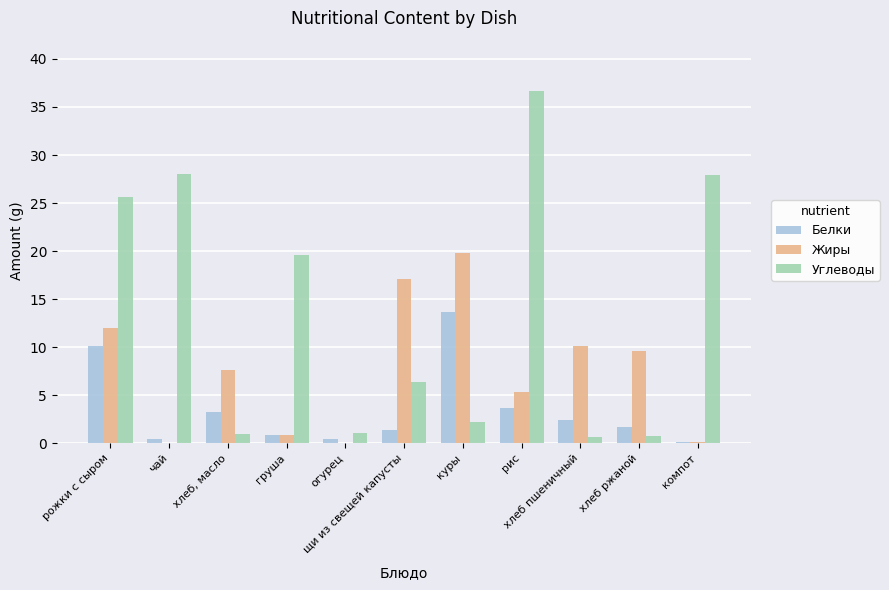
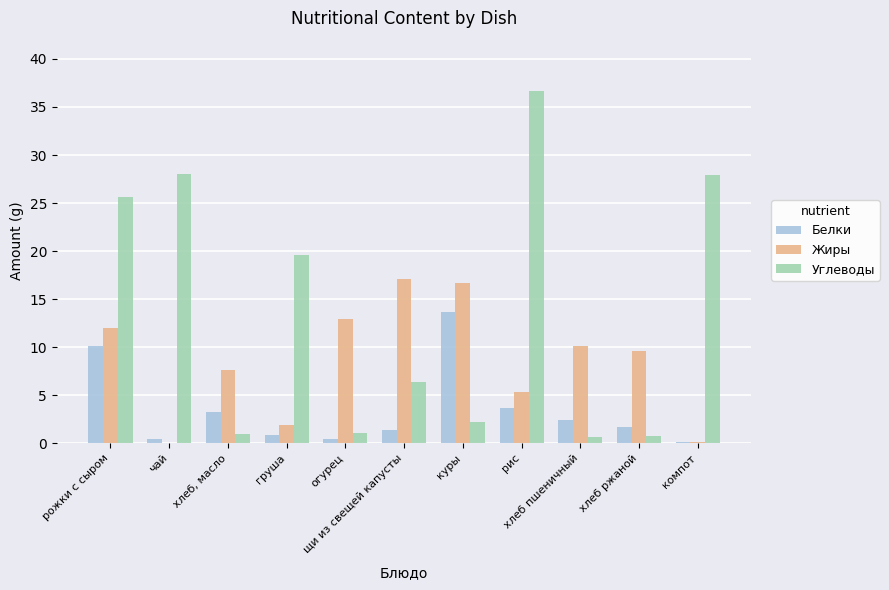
  {
    "Жиры": {
      "рожки с сыром": 12,
      "чай": 0,
      "хлеб, масло": 8,
-     "груша": 1,
-     "огурец": 0,
+     "груша": 2,
+     "огурец": 13,
      "щи из свещей капусты": 17,
-     "куры": 20,
+     "куры": 17,
      "рис": 5,
      "хлеб пшеничный": 10,
      "хлеб ржаной": 10
    }
  }
